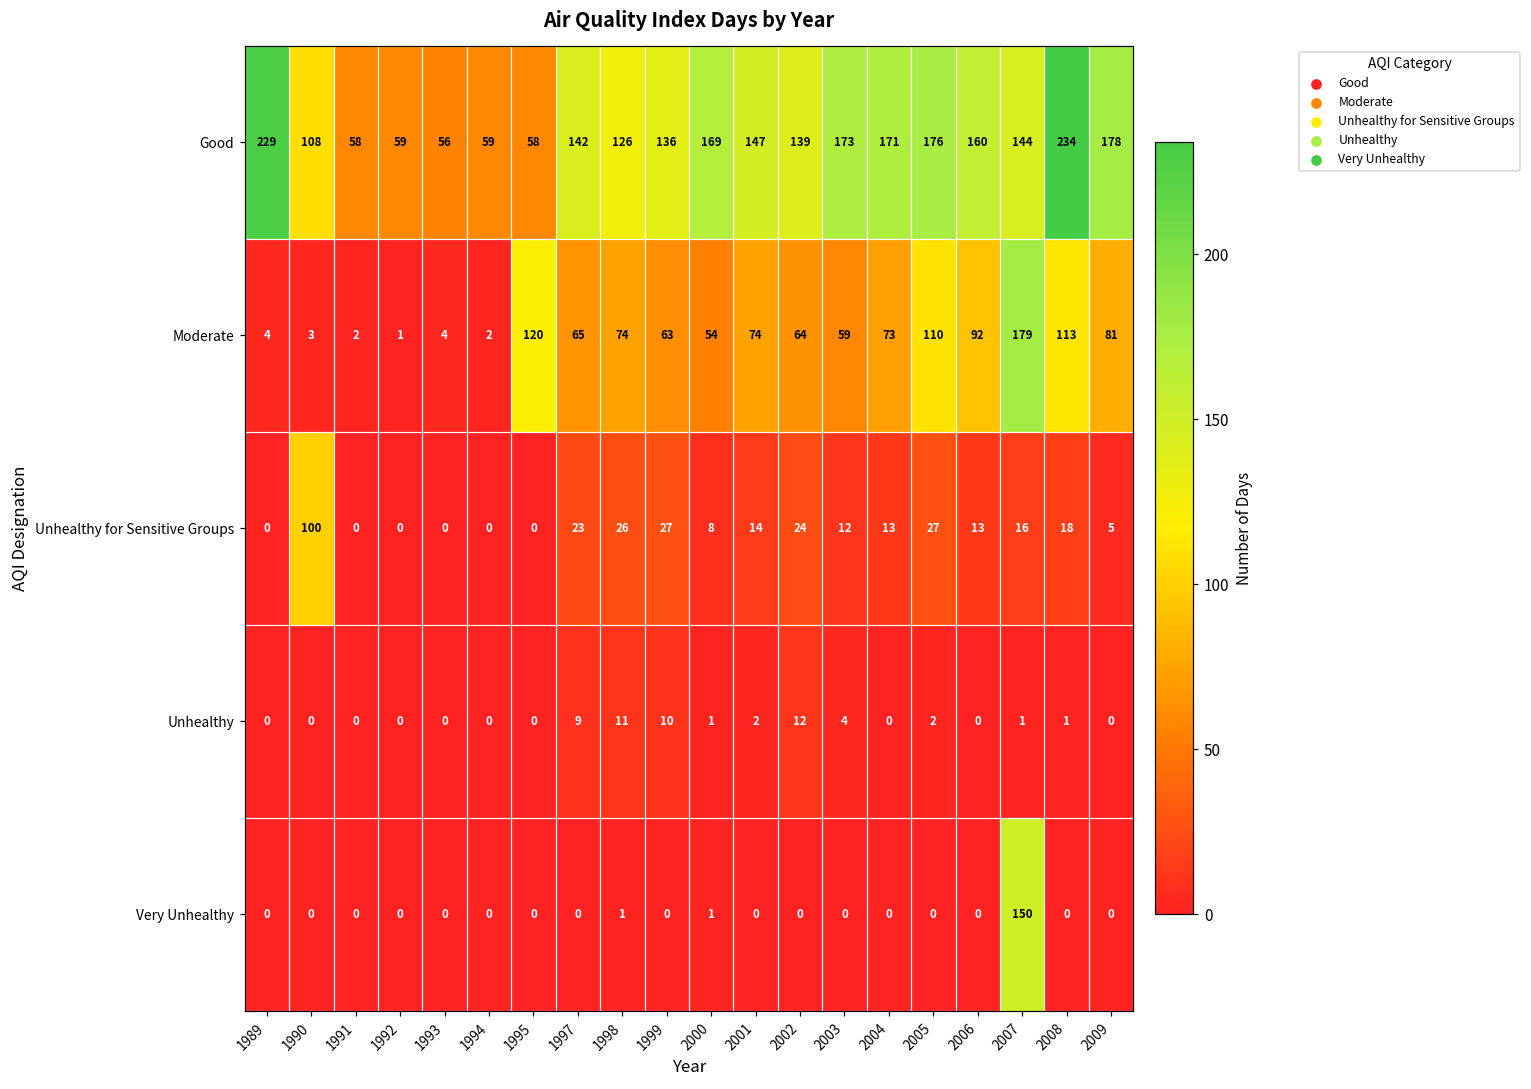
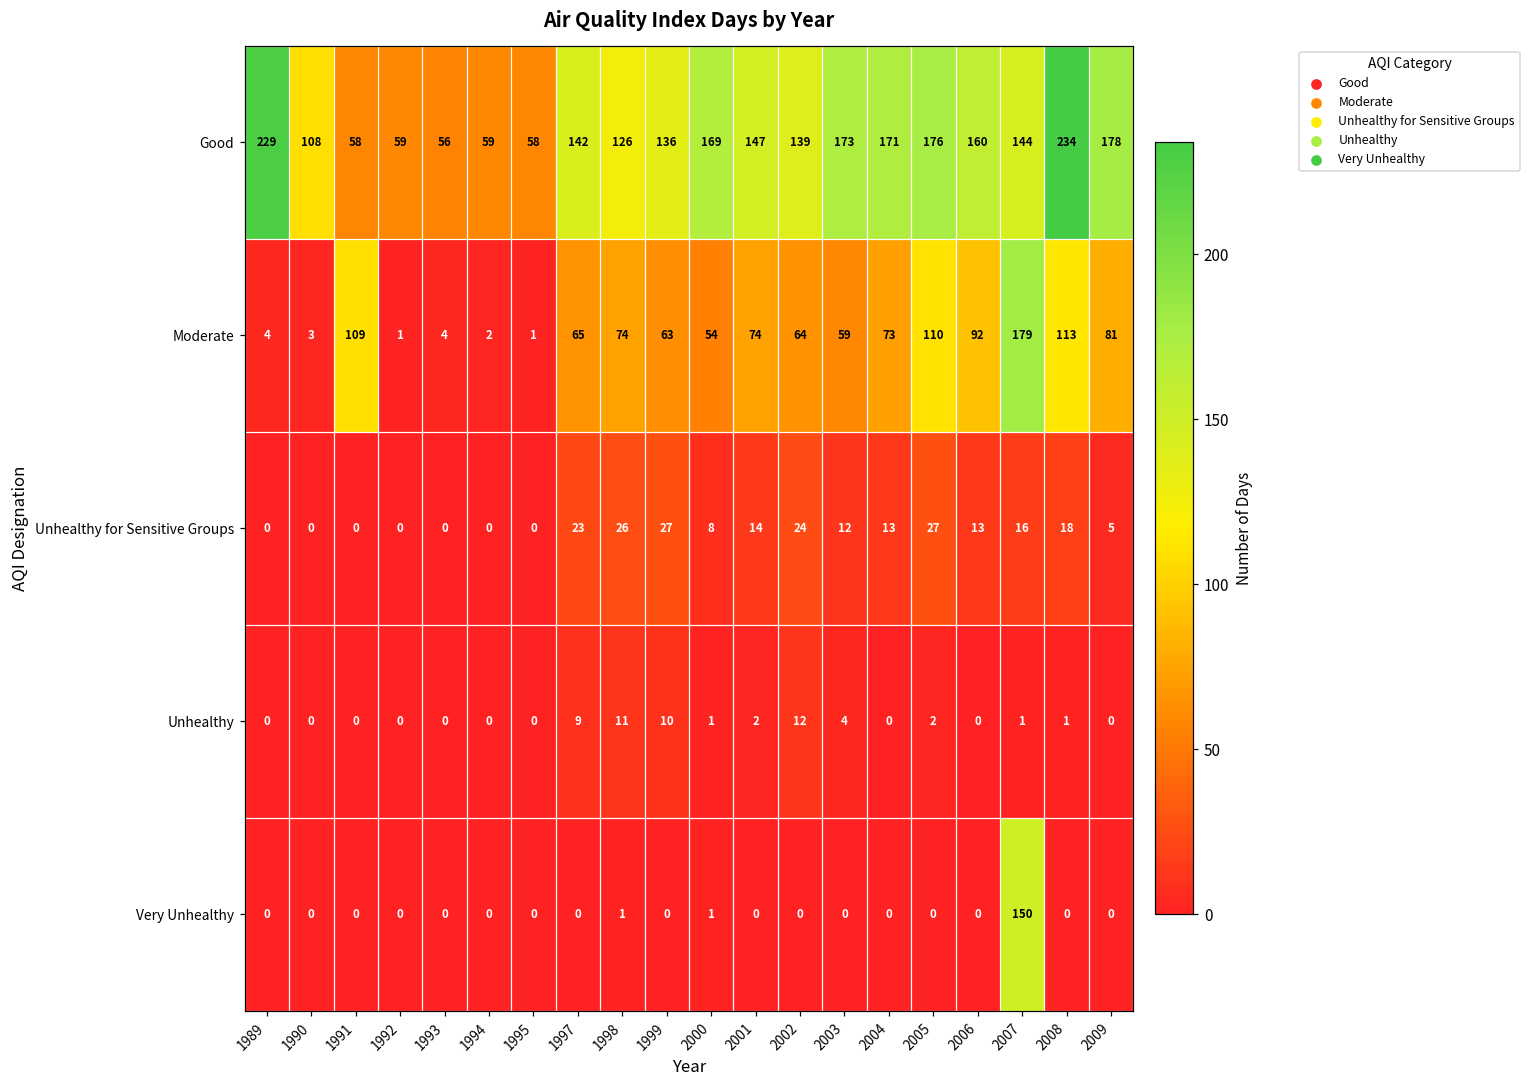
  {
    "Good": {
      "1989": 229,
      "1990": 108,
      "1991": 58,
      "1992": 59,
      "1993": 56,
      "1994": 59,
      "1995": 58,
      "1997": 142,
      "1998": 126,
      "1999": 136,
      "2000": 169,
      "2001": 147,
      "2002": 139,
      "2003": 173,
      "2004": 171,
      "2005": 176,
      "2006": 160,
      "2007": 144,
      "2008": 234,
      "2009": 178
    },
    "Moderate": {
      "1989": 4,
      "1990": 3,
-     "1991": 2,
+     "1991": 109,
      "1992": 1,
      "1993": 4,
      "1994": 2,
-     "1995": 120,
+     "1995": 1,
      "1997": 65,
      "1998": 74,
      "1999": 63,
      "2000": 54,
      "2001": 74,
      "2002": 64,
      "2003": 59,
      "2004": 73,
      "2005": 110,
      "2006": 92,
      "2007": 179,
      "2008": 113,
      "2009": 81
    },
    "Unhealthy for Sensitive Groups": {
      "1989": 0,
-     "1990": 100,
+     "1990": 0,
      "1991": 0,
      "1992": 0,
      "1993": 0,
      "1994": 0,
      "1995": 0,
      "1997": 23,
      "1998": 26,
      "1999": 27,
      "2000": 8,
      "2001": 14,
      "2002": 24,
      "2003": 12,
      "2004": 13,
      "2005": 27,
      "2006": 13,
      "2007": 16,
      "2008": 18,
      "2009": 5
    },
    "Unhealthy": {
      "1989": 0,
      "1990": 0,
      "1991": 0,
      "1992": 0,
      "1993": 0,
      "1994": 0,
      "1995": 0,
      "1997": 9,
      "1998": 11,
      "1999": 10,
      "2000": 1,
      "2001": 2,
      "2002": 12,
      "2003": 4,
      "2004": 0,
      "2005": 2,
      "2006": 0,
      "2007": 1,
      "2008": 1,
      "2009": 0
    },
    "Very Unhealthy": {
      "1989": 0,
      "1990": 0,
      "1991": 0,
      "1992": 0,
      "1993": 0,
      "1994": 0,
      "1995": 0,
      "1997": 0,
      "1998": 1,
      "1999": 0,
      "2000": 1,
      "2001": 0,
      "2002": 0,
      "2003": 0,
      "2004": 0,
      "2005": 0,
      "2006": 0,
      "2007": 150,
      "2008": 0,
      "2009": 0
    }
  }
